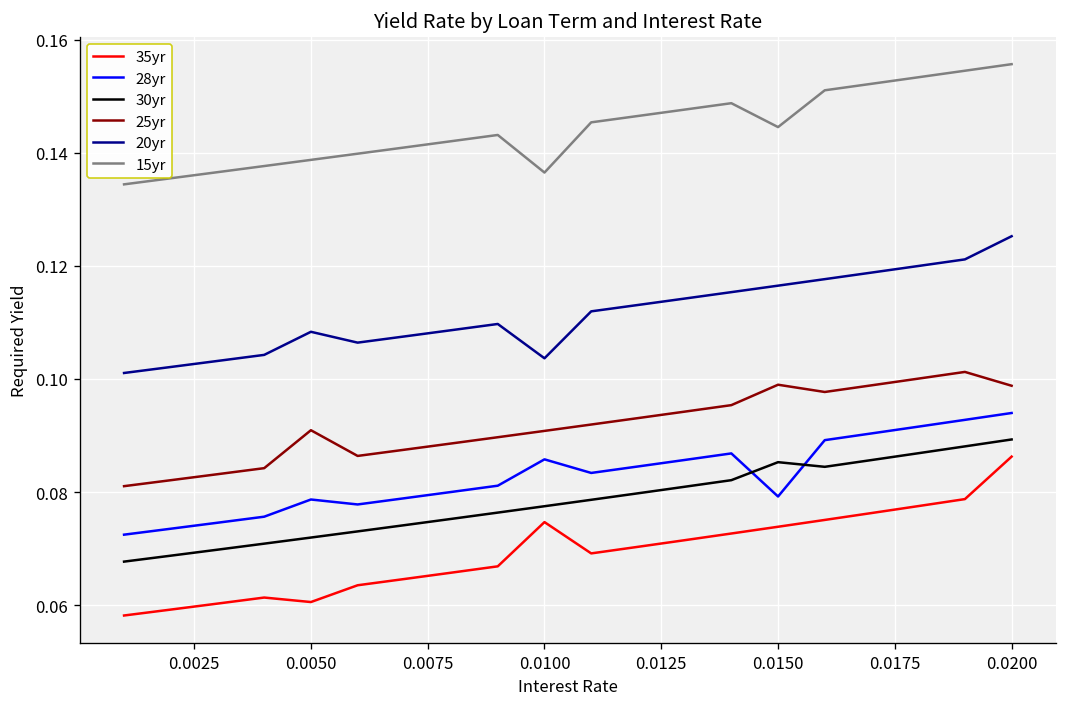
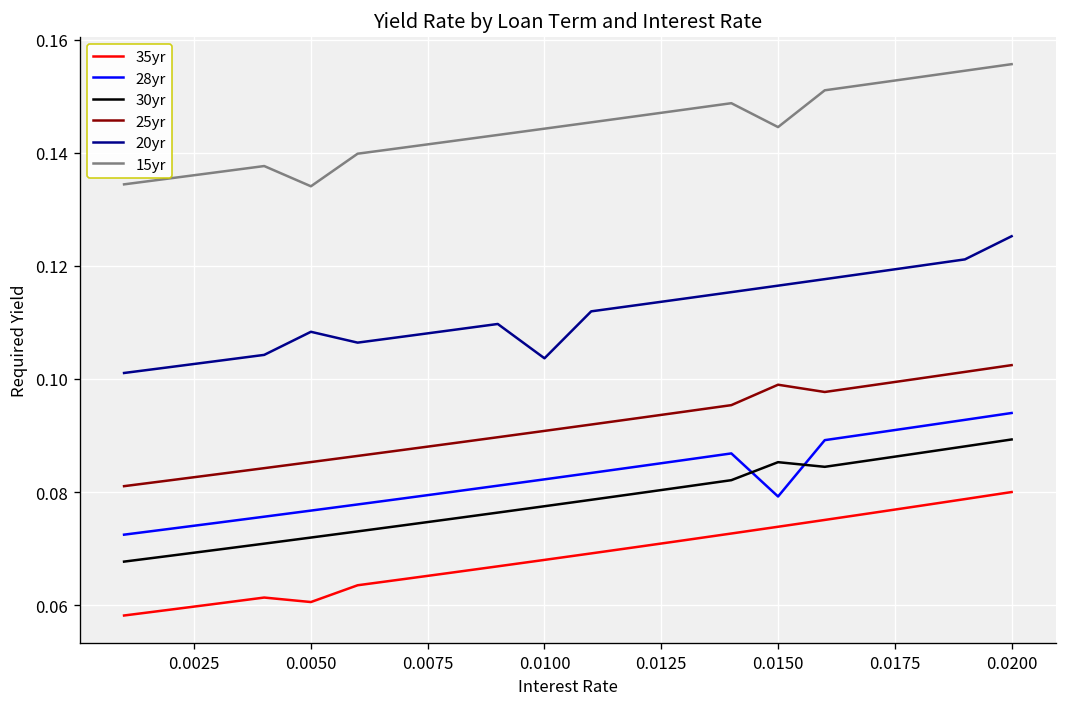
  {
    "35yr": {
      "0.0050": 0.061,
-     "0.0100": 0.075,
+     "0.0100": 0.068,
      "0.0150": 0.074,
-     "0.0200": 0.086
+     "0.0200": 0.080
    },
    "28yr": {
-     "0.0050": 0.079,
-     "0.0100": 0.086,
+     "0.0050": 0.077,
+     "0.0100": 0.082,
      "0.0150": 0.079,
      "0.0200": 0.094
    },
    "30yr": {
      "0.0050": 0.072,
      "0.0100": 0.077,
      "0.0150": 0.085,
      "0.0200": 0.089
    },
    "25yr": {
-     "0.0050": 0.091,
+     "0.0050": 0.085,
      "0.0100": 0.091,
      "0.0150": 0.099,
-     "0.0200": 0.099
+     "0.0200": 0.102
    },
    "20yr": {
      "0.0050": 0.108,
      "0.0100": 0.104,
      "0.0150": 0.116,
      "0.0200": 0.125
    },
    "15yr": {
-     "0.0050": 0.139,
-     "0.0100": 0.136,
+     "0.0050": 0.134,
+     "0.0100": 0.144,
      "0.0150": 0.145,
      "0.0200": 0.156
    }
  }
